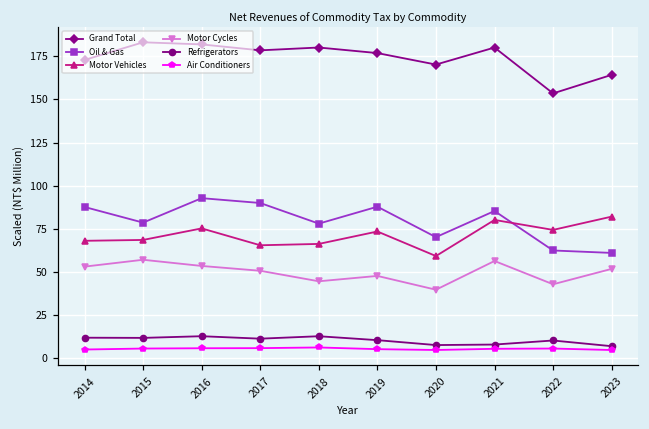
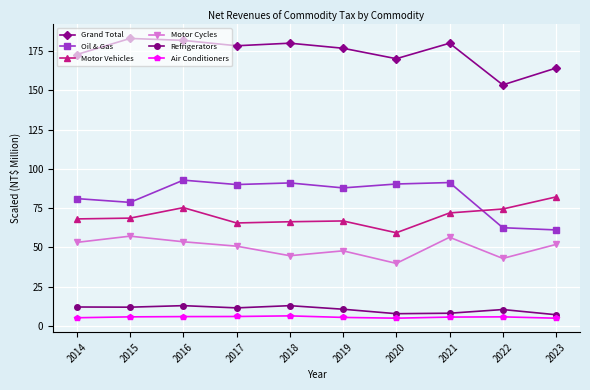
  {
    "Oil & Gas": {
-     "2014": 88,
+     "2014": 81,
      "2015": 79,
      "2016": 93,
      "2017": 90,
-     "2018": 78,
+     "2018": 91,
      "2019": 88,
-     "2020": 70,
-     "2021": 85,
+     "2020": 90,
+     "2021": 91,
      "2022": 62,
      "2023": 61
    },
    "Motor Vehicles": {
      "2014": 68,
      "2015": 69,
      "2016": 75,
      "2017": 66,
      "2018": 66,
-     "2019": 73,
+     "2019": 67,
      "2020": 59,
-     "2021": 80,
+     "2021": 72,
      "2022": 74,
      "2023": 82
    },
    "Motor Cycles": {
      "2014": 53,
      "2015": 57,
      "2016": 54,
      "2017": 51,
      "2018": 45,
      "2019": 48,
      "2020": 40,
      "2021": 56,
      "2022": 43,
      "2023": 52
    },
    "Air Conditioners": {
      "2014": 5,
      "2015": 6,
      "2016": 6,
      "2017": 6,
      "2018": 6,
      "2019": 5,
      "2020": 5,
      "2021": 6,
      "2022": 6,
      "2023": 5
    }
  }
